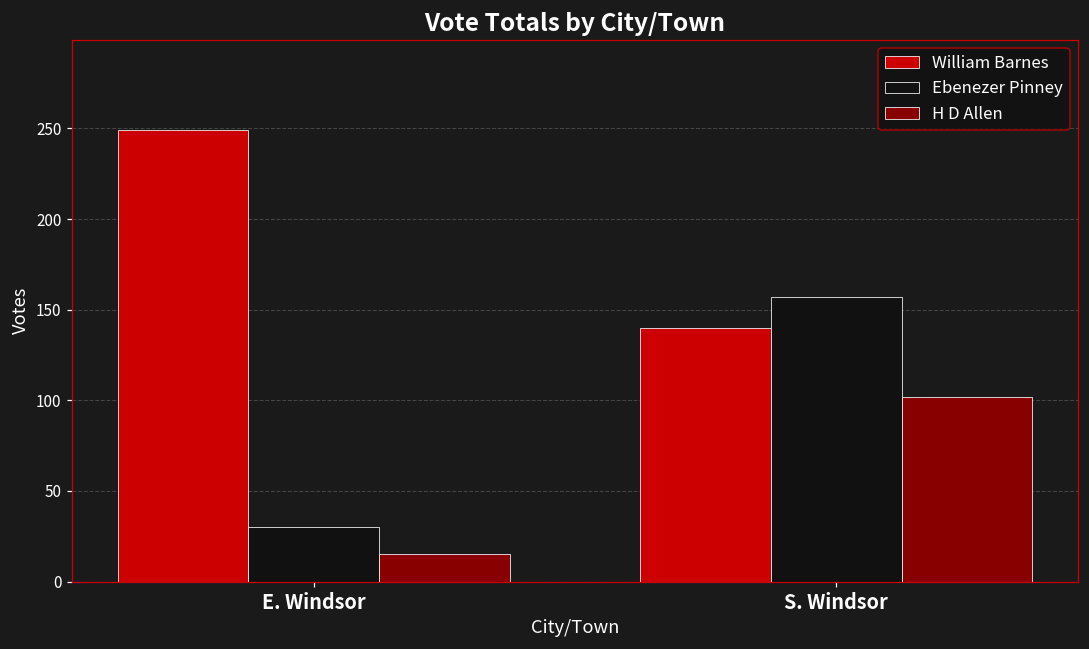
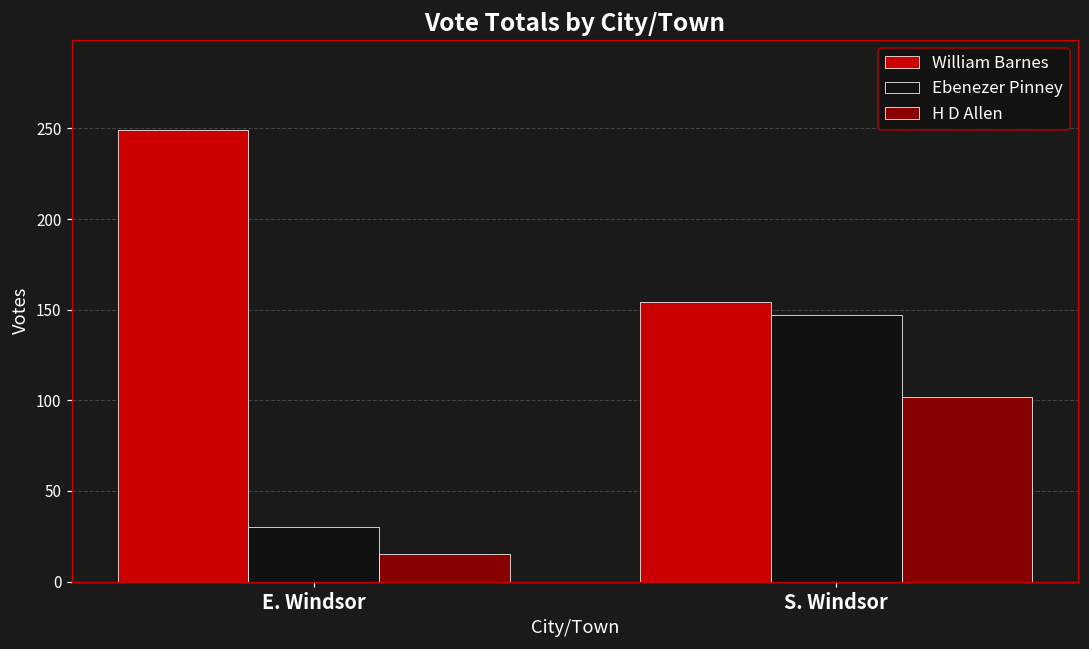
  {
    "William Barnes": {
      "E. Windsor": 249,
-     "S. Windsor": 140
+     "S. Windsor": 154
    },
    "Ebenezer Pinney": {
      "E. Windsor": 30,
-     "S. Windsor": 157
+     "S. Windsor": 147
    },
    "H D Allen": {
      "E. Windsor": 15,
      "S. Windsor": 102
    }
  }
